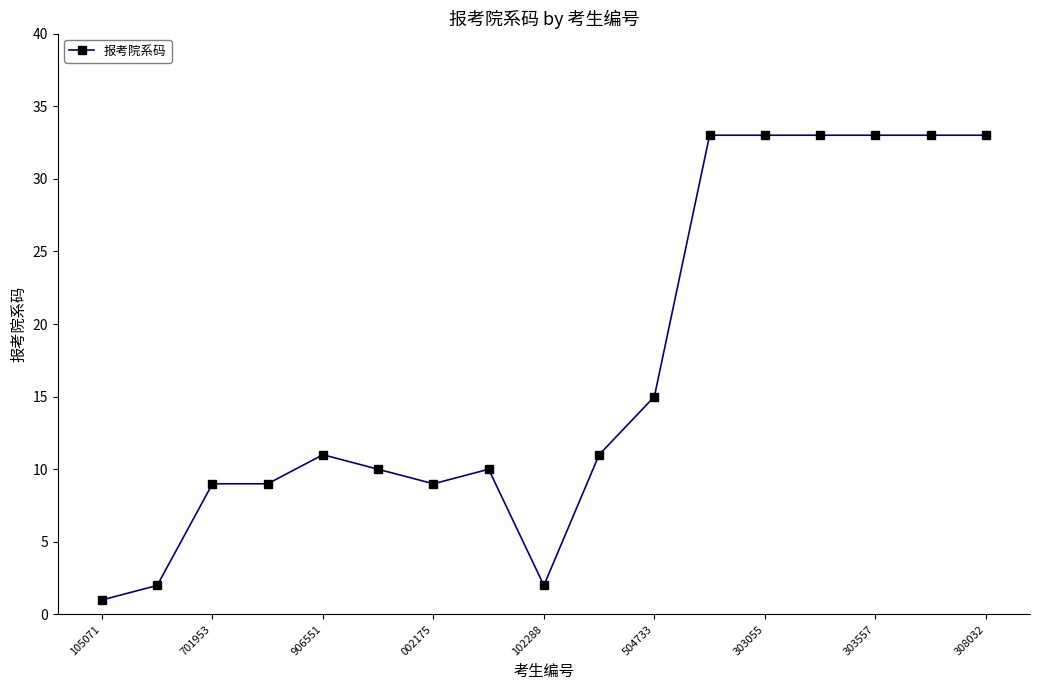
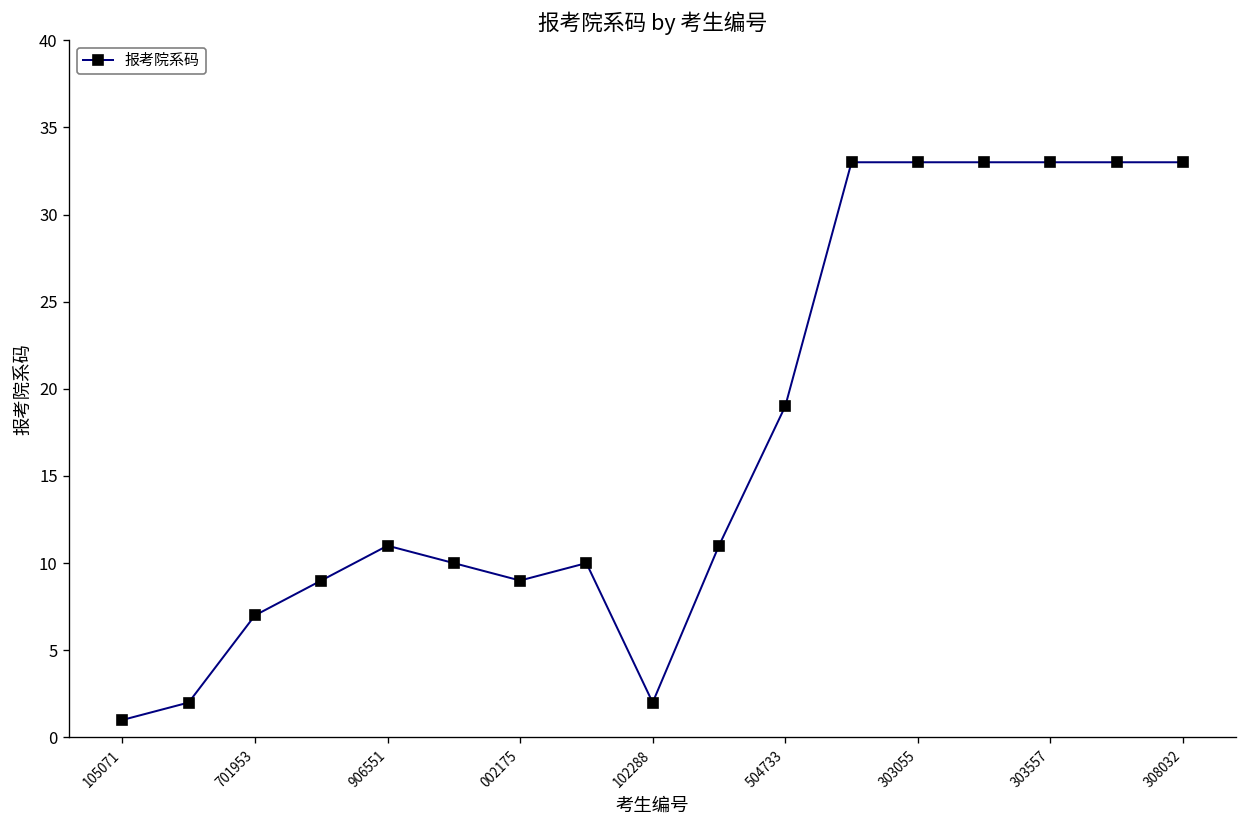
  {
    "105071": 1,
-   "701953": 9,
+   "701953": 7,
    "906551": 11,
    "002175": 9,
    "102288": 2,
-   "504733": 15,
+   "504733": 19,
    "303055": 33,
    "303557": 33,
    "308032": 33
  }
